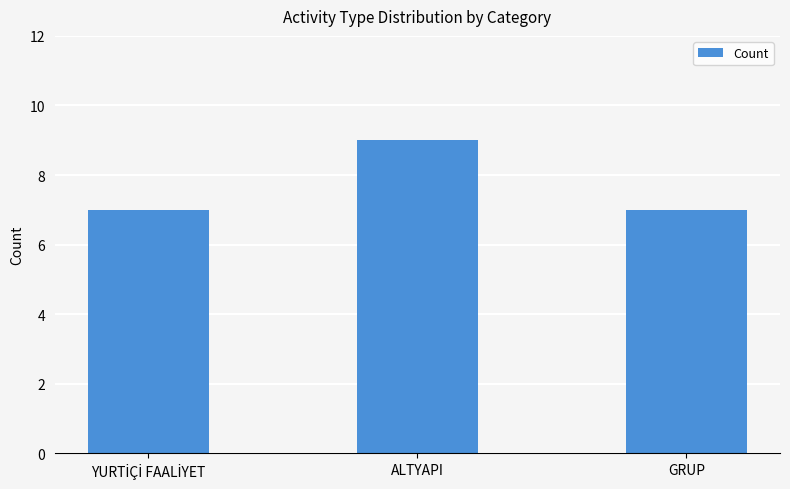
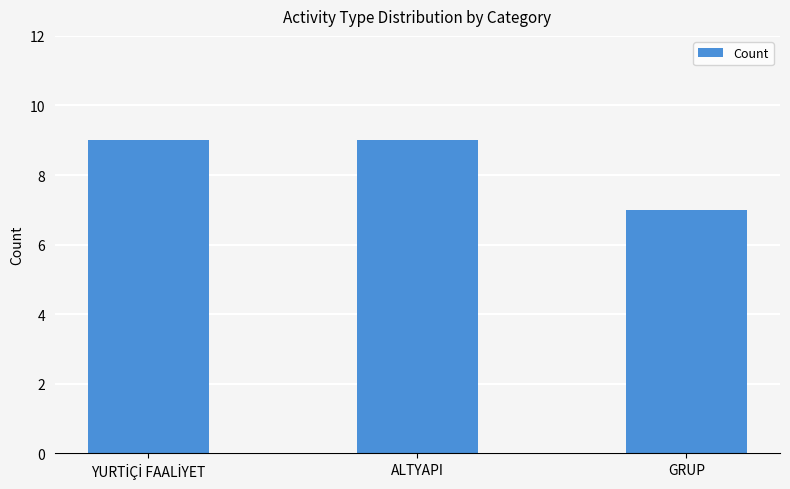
  {
-   "YURTİÇİ FAALİYET": 7,
+   "YURTİÇİ FAALİYET": 9,
    "ALTYAPI": 9,
    "GRUP": 7
  }
